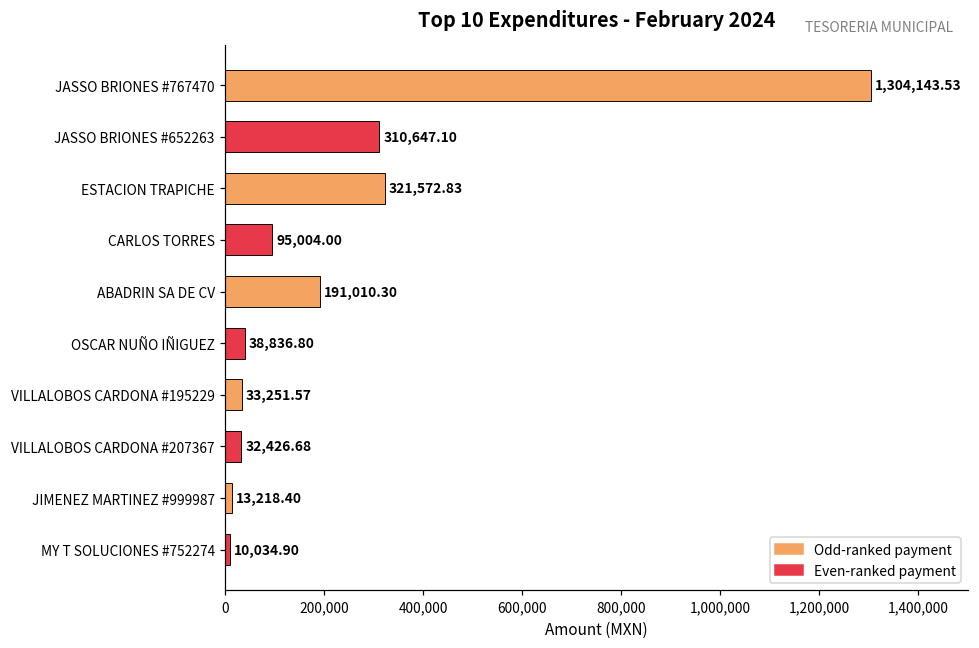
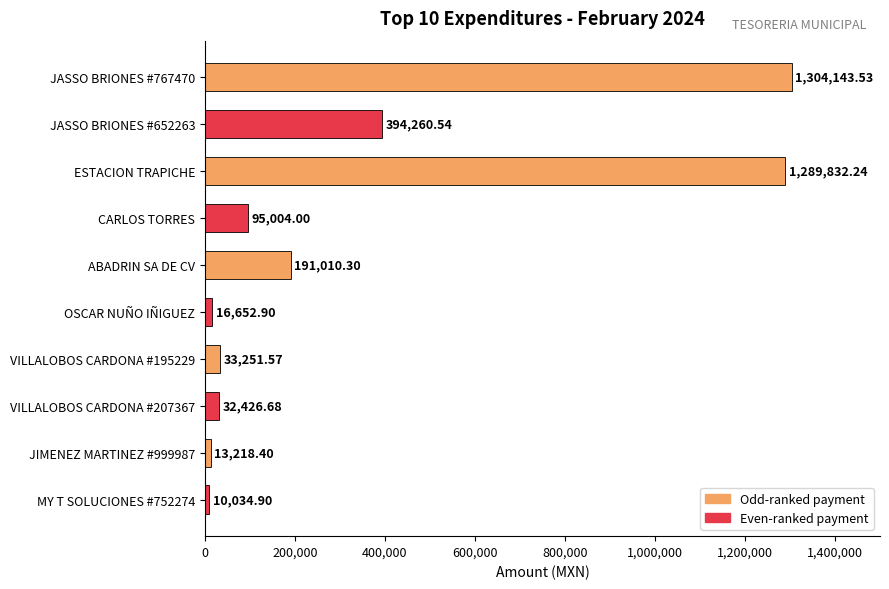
  {
    "JASSO BRIONES #767470": "1,304,143.53",
-   "JASSO BRIONES #652263": "310,647.10",
-   "ESTACION TRAPICHE": "321,572.83",
+   "JASSO BRIONES #652263": "394,260.54",
+   "ESTACION TRAPICHE": "1,289,832.24",
    "CARLOS TORRES": "95,004.00",
    "ABADRIN SA DE CV": "191,010.30",
-   "OSCAR NUÑO IÑIGUEZ": "38,836.80",
+   "OSCAR NUÑO IÑIGUEZ": "16,652.90",
    "VILLALOBOS CARDONA #195229": "33,251.57",
    "VILLALOBOS CARDONA #207367": "32,426.68",
    "JIMENEZ MARTINEZ #999987": "13,218.40",
    "MY T SOLUCIONES #752274": "10,034.90"
  }
